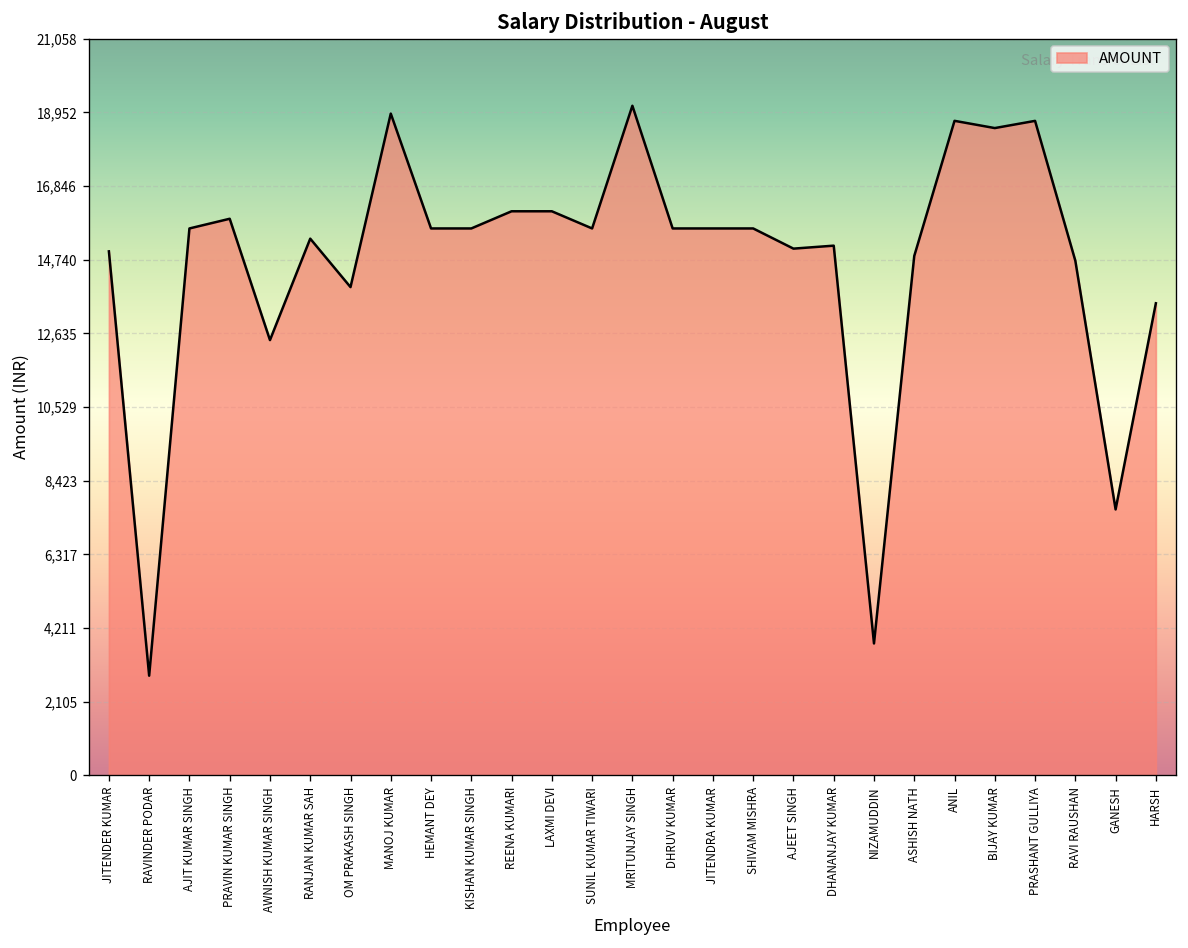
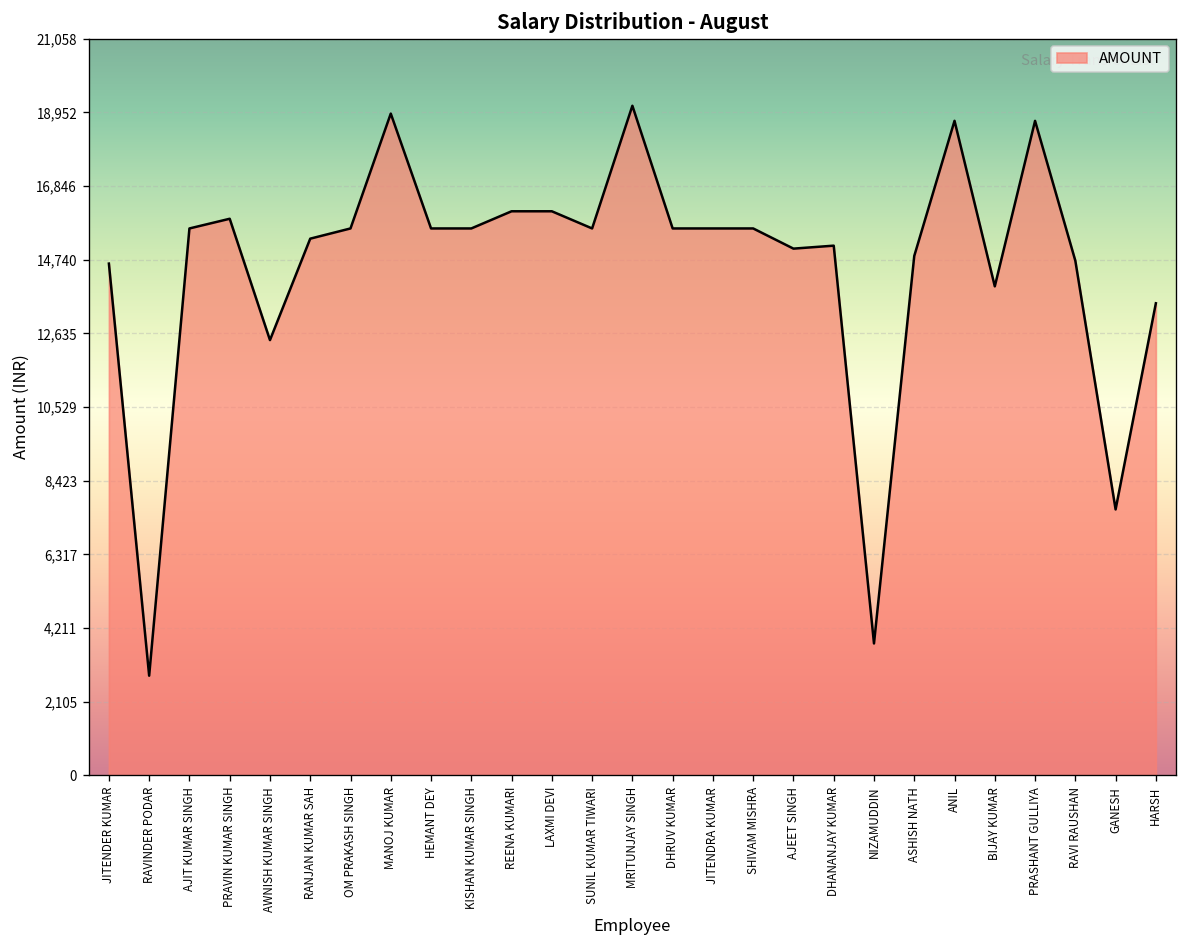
  {
-   "JITENDER KUMAR": "15,000",
+   "JITENDER KUMAR": "14,600",
    "RAVINDER PODAR": "2,800",
    "AJIT KUMAR SINGH": "15,600",
    "PRAVIN KUMAR SINGH": "15,900",
    "AWNISH KUMAR SINGH": "12,400",
    "RANJAN KUMAR SAH": "15,300",
-   "OM PRAKASH SINGH": "14,000",
+   "OM PRAKASH SINGH": "15,600",
    "MANOJ KUMAR": "18,900",
    "HEMANT DEY": "15,600",
    "KISHAN KUMAR SINGH": "15,600",
    "REENA KUMARI": "16,100",
    "LAXMI DEVI": "16,100",
    "SUNIL KUMAR TIWARI": "15,600",
    "MRITUNJAY SINGH": "19,100",
    "DHRUV KUMAR": "15,600",
    "JITENDRA KUMAR": "15,600",
    "SHIVAM MISHRA": "15,600",
    "AJEET SINGH": "15,100",
    "DHANANJAY KUMAR": "15,100",
    "NIZAMUDDIN": "3,800",
    "ASHISH NATH": "14,900",
    "ANIL": "18,700",
-   "BIJAY KUMAR": "18,500",
+   "BIJAY KUMAR": "14,000",
    "PRASHANT GULLIYA": "18,700",
    "RAVI RAUSHAN": "14,700",
    "GANESH": "7,600",
    "HARSH": "13,500"
  }
